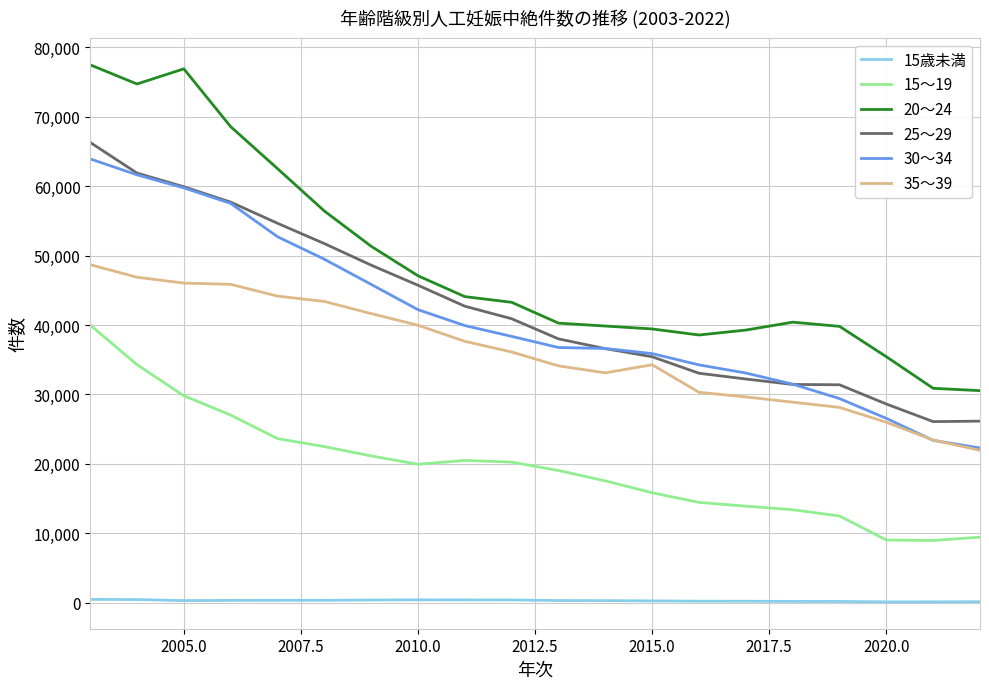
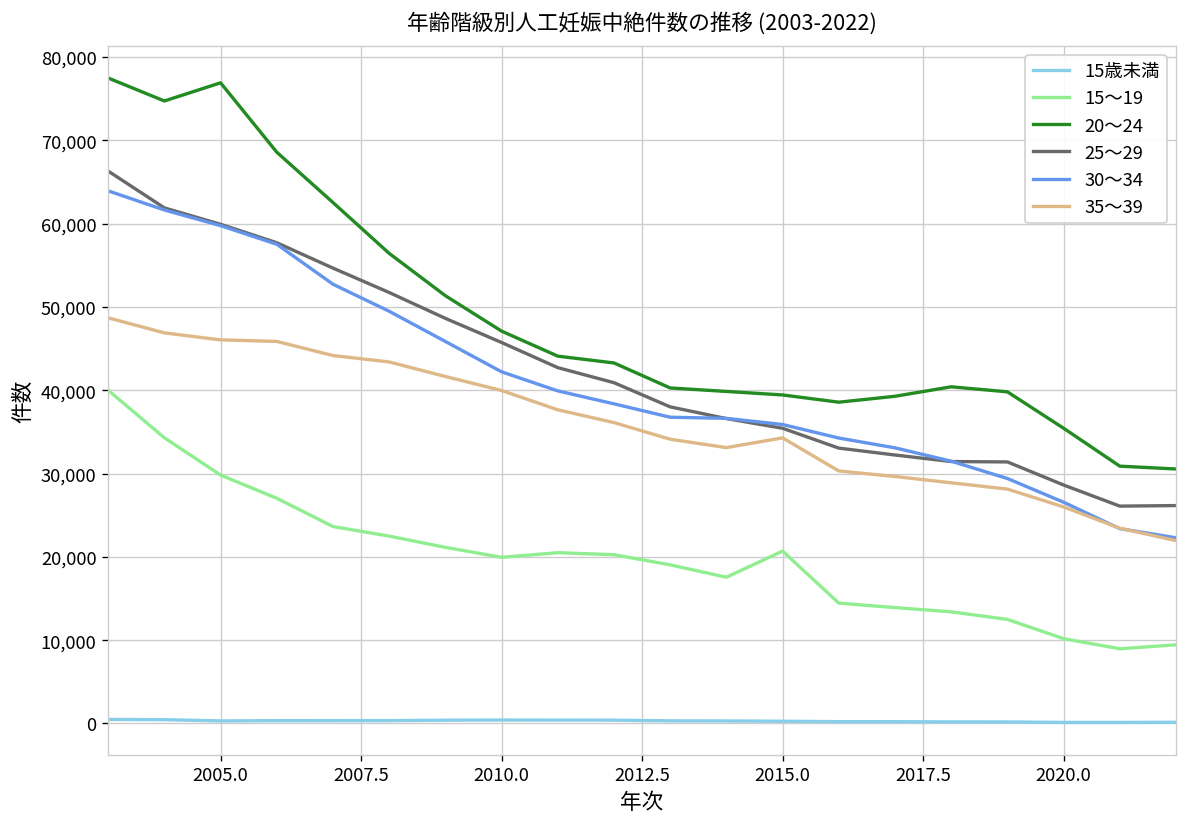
  {
    "15歳未満": {
      "2005.0": "0",
      "2010.0": "0",
      "2015.0": "0",
      "2020.0": "0"
    },
    "15～19": {
      "2005.0": "30,000",
      "2010.0": "20,000",
-     "2015.0": "16,000",
-     "2020.0": "9,000"
+     "2015.0": "21,000",
+     "2020.0": "10,000"
    },
    "20～24": {
      "2005.0": "77,000",
      "2010.0": "47,000",
      "2015.0": "39,000",
      "2020.0": "35,000"
    },
    "25～29": {
      "2010.0": "46,000",
      "2015.0": "35,000",
      "2020.0": "29,000"
    },
    "30～34": {
      "2010.0": "42,000",
      "2015.0": "36,000",
      "2020.0": "27,000"
    },
    "35～39": {
      "2005.0": "46,000",
      "2010.0": "40,000",
      "2015.0": "34,000",
      "2020.0": "26,000"
    }
  }
